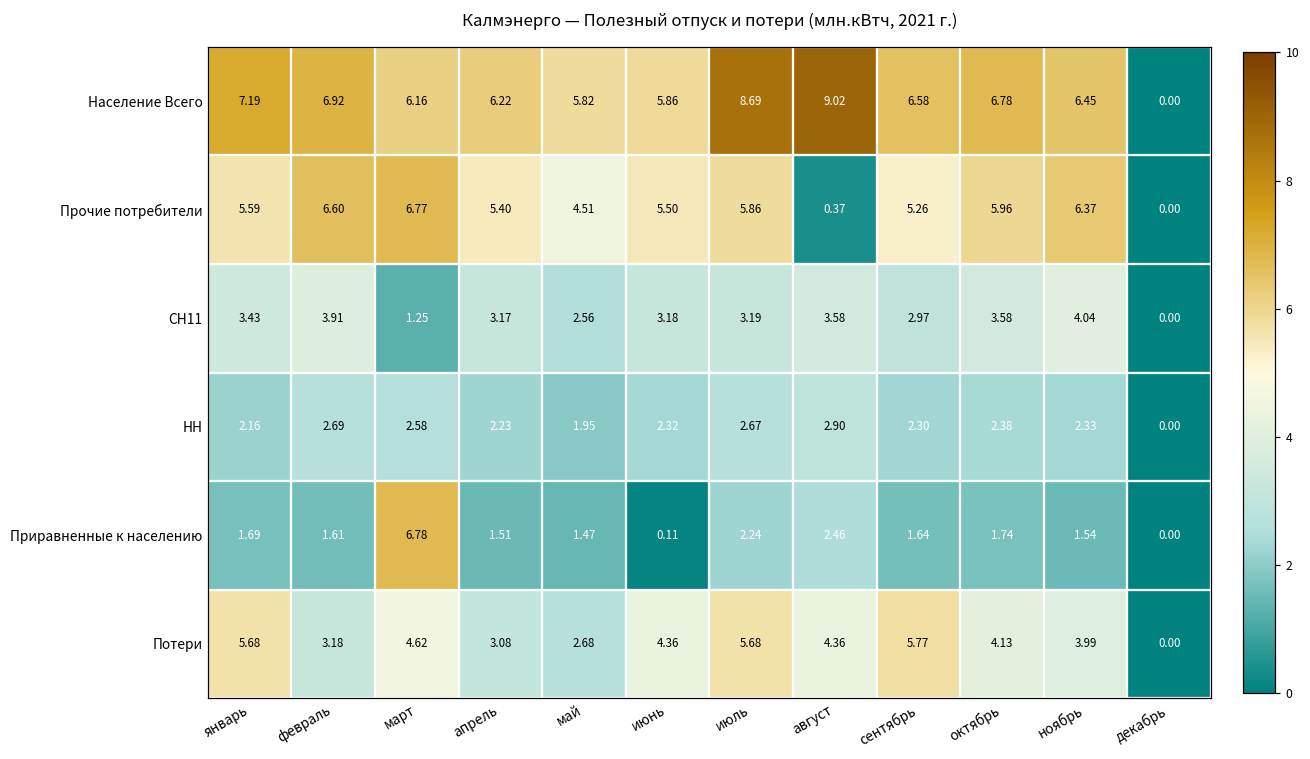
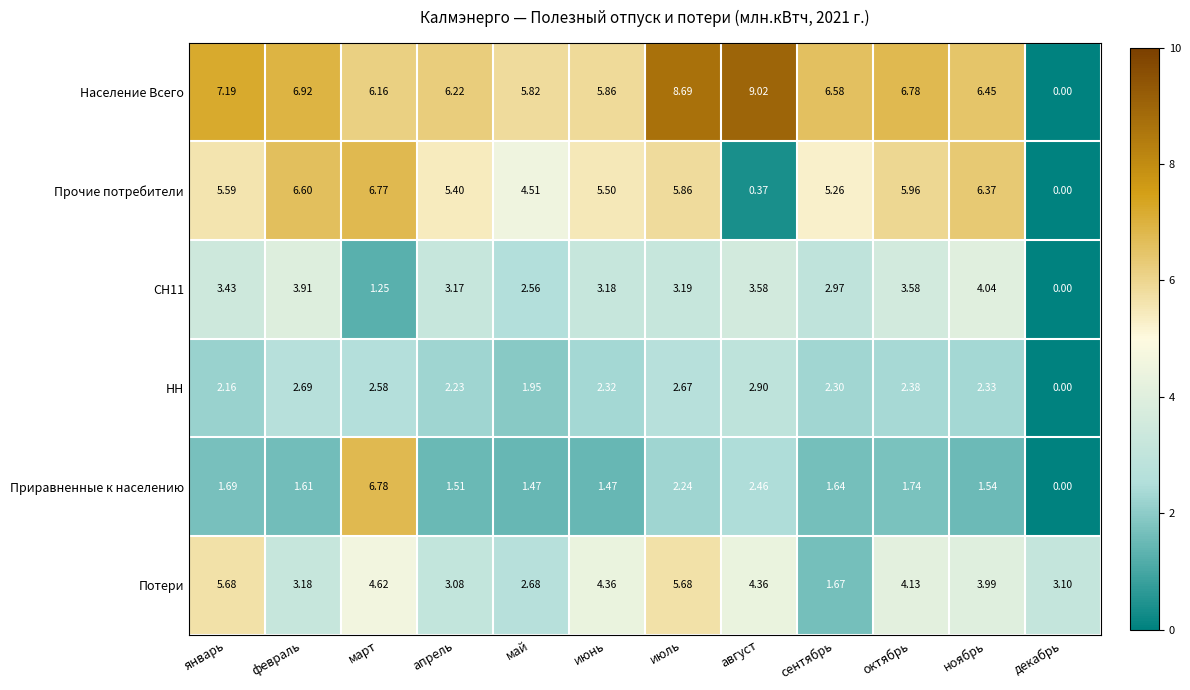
  {
    "Население Всего": {
      "январь": 7.19,
      "февраль": 6.92,
      "март": 6.16,
      "апрель": 6.22,
      "май": 5.82,
      "июнь": 5.86,
      "июль": 8.69,
      "август": 9.02,
      "сентябрь": 6.58,
      "октябрь": 6.78,
      "ноябрь": 6.45,
      "декабрь": 0.00
    },
    "Прочие потребители": {
      "январь": 5.59,
      "февраль": 6.60,
      "март": 6.77,
      "апрель": 5.40,
      "май": 4.51,
      "июнь": 5.50,
      "июль": 5.86,
      "август": 0.37,
      "сентябрь": 5.26,
      "октябрь": 5.96,
      "ноябрь": 6.37,
      "декабрь": 0.00
    },
    "СН11": {
      "январь": 3.43,
      "февраль": 3.91,
      "март": 1.25,
      "апрель": 3.17,
      "май": 2.56,
      "июнь": 3.18,
      "июль": 3.19,
      "август": 3.58,
      "сентябрь": 2.97,
      "октябрь": 3.58,
      "ноябрь": 4.04,
      "декабрь": 0.00
    },
    "НН": {
      "январь": 2.16,
      "февраль": 2.69,
      "март": 2.58,
      "апрель": 2.23,
      "май": 1.95,
      "июнь": 2.32,
      "июль": 2.67,
      "август": 2.90,
      "сентябрь": 2.30,
      "октябрь": 2.38,
      "ноябрь": 2.33,
      "декабрь": 0.00
    },
    "Приравненные к населению": {
      "январь": 1.69,
      "февраль": 1.61,
      "март": 6.78,
      "апрель": 1.51,
      "май": 1.47,
-     "июнь": 0.11,
+     "июнь": 1.47,
      "июль": 2.24,
      "август": 2.46,
      "сентябрь": 1.64,
      "октябрь": 1.74,
      "ноябрь": 1.54,
      "декабрь": 0.00
    },
    "Потери": {
      "январь": 5.68,
      "февраль": 3.18,
      "март": 4.62,
      "апрель": 3.08,
      "май": 2.68,
      "июнь": 4.36,
      "июль": 5.68,
      "август": 4.36,
-     "сентябрь": 5.77,
+     "сентябрь": 1.67,
      "октябрь": 4.13,
      "ноябрь": 3.99,
-     "декабрь": 0.00
+     "декабрь": 3.10
    }
  }
